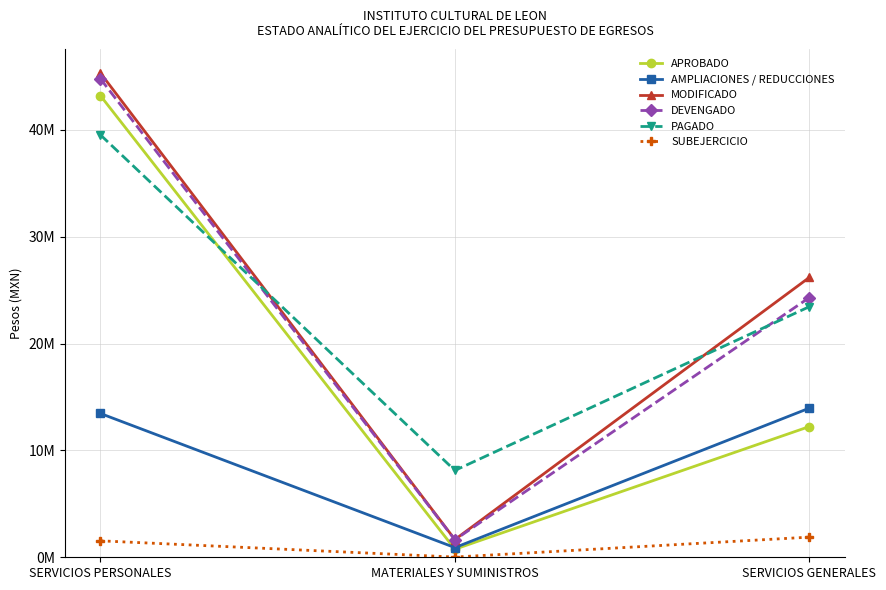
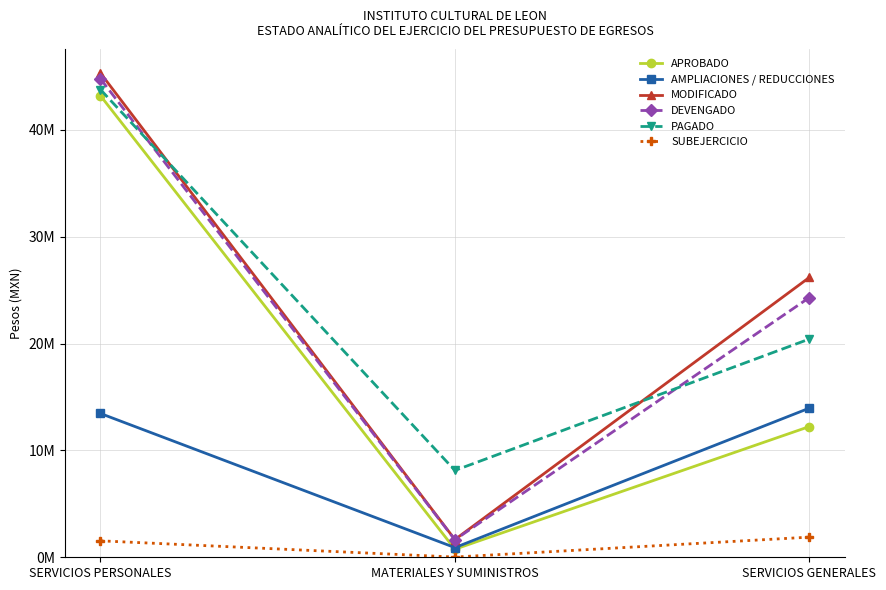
  {
    "APROBADO": {
      "SERVICIOS PERSONALES": 43200000,
      "SERVICIOS GENERALES": 12200000
    },
    "AMPLIACIONES / REDUCCIONES": {
      "SERVICIOS PERSONALES": 13500000,
      "SERVICIOS GENERALES": 14000000
    },
    "DEVENGADO": {
      "SERVICIOS PERSONALES": 44800000,
      "SERVICIOS GENERALES": 24300000
    },
    "PAGADO": {
-     "SERVICIOS PERSONALES": 39500000,
+     "SERVICIOS PERSONALES": 43800000,
      "MATERIALES Y SUMINISTROS": 8100000,
-     "SERVICIOS GENERALES": 23500000
+     "SERVICIOS GENERALES": 20400000
    }
  }
